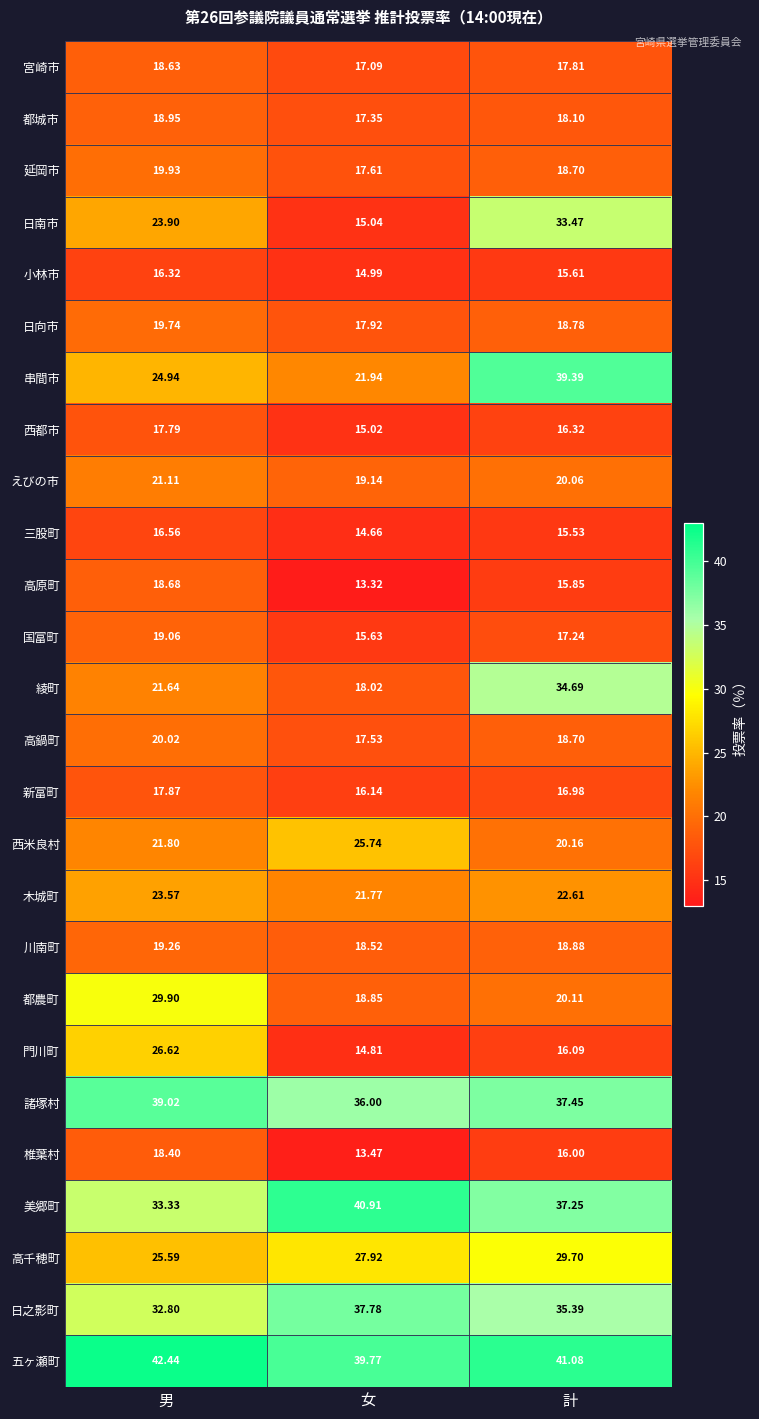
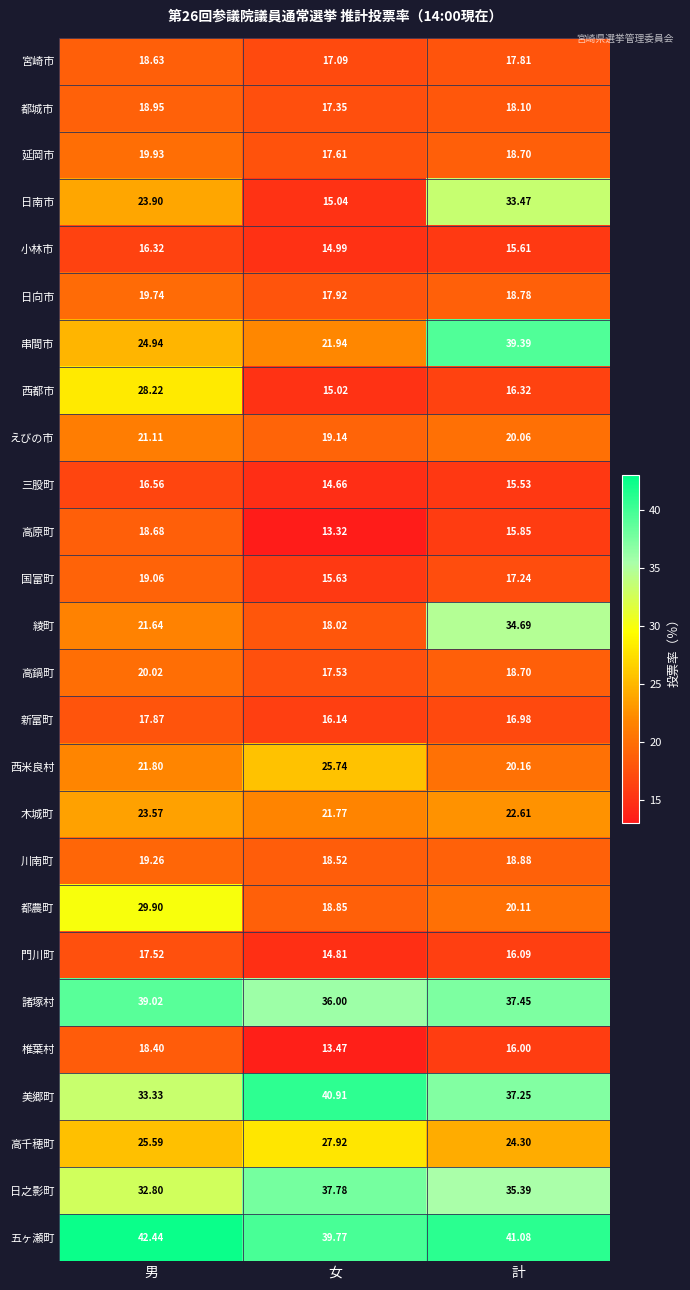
  {
    "宮崎市": {
      "男": 18.63,
      "女": 17.09,
      "計": 17.81
    },
    "都城市": {
      "男": 18.95,
      "女": 17.35,
      "計": 18.10
    },
    "延岡市": {
      "男": 19.93,
      "女": 17.61,
      "計": 18.70
    },
    "日南市": {
      "男": 23.90,
      "女": 15.04,
      "計": 33.47
    },
    "小林市": {
      "男": 16.32,
      "女": 14.99,
      "計": 15.61
    },
    "日向市": {
      "男": 19.74,
      "女": 17.92,
      "計": 18.78
    },
    "串間市": {
      "男": 24.94,
      "女": 21.94,
      "計": 39.39
    },
    "西都市": {
-     "男": 17.79,
+     "男": 28.22,
      "女": 15.02,
      "計": 16.32
    },
    "えびの市": {
      "男": 21.11,
      "女": 19.14,
      "計": 20.06
    },
    "三股町": {
      "男": 16.56,
      "女": 14.66,
      "計": 15.53
    },
    "高原町": {
      "男": 18.68,
      "女": 13.32,
      "計": 15.85
    },
    "国富町": {
      "男": 19.06,
      "女": 15.63,
      "計": 17.24
    },
    "綾町": {
      "男": 21.64,
      "女": 18.02,
      "計": 34.69
    },
    "高鍋町": {
      "男": 20.02,
      "女": 17.53,
      "計": 18.70
    },
    "新富町": {
      "男": 17.87,
      "女": 16.14,
      "計": 16.98
    },
    "西米良村": {
      "男": 21.80,
      "女": 25.74,
      "計": 20.16
    },
    "木城町": {
      "男": 23.57,
      "女": 21.77,
      "計": 22.61
    },
    "川南町": {
      "男": 19.26,
      "女": 18.52,
      "計": 18.88
    },
    "都農町": {
      "男": 29.90,
      "女": 18.85,
      "計": 20.11
    },
    "門川町": {
-     "男": 26.62,
+     "男": 17.52,
      "女": 14.81,
      "計": 16.09
    },
    "諸塚村": {
      "男": 39.02,
      "女": 36.00,
      "計": 37.45
    },
    "椎葉村": {
      "男": 18.40,
      "女": 13.47,
      "計": 16.00
    },
    "美郷町": {
      "男": 33.33,
      "女": 40.91,
      "計": 37.25
    },
    "高千穂町": {
      "男": 25.59,
      "女": 27.92,
-     "計": 29.70
+     "計": 24.30
    },
    "日之影町": {
      "男": 32.80,
      "女": 37.78,
      "計": 35.39
    },
    "五ヶ瀬町": {
      "男": 42.44,
      "女": 39.77,
      "計": 41.08
    }
  }
